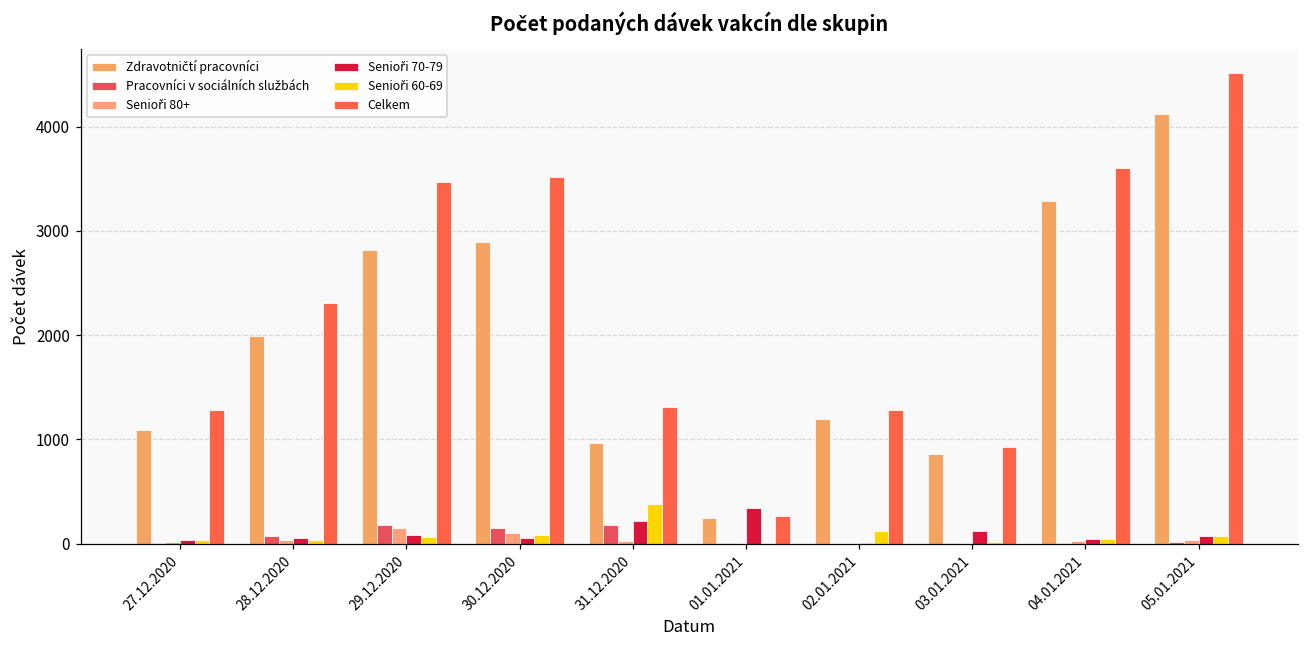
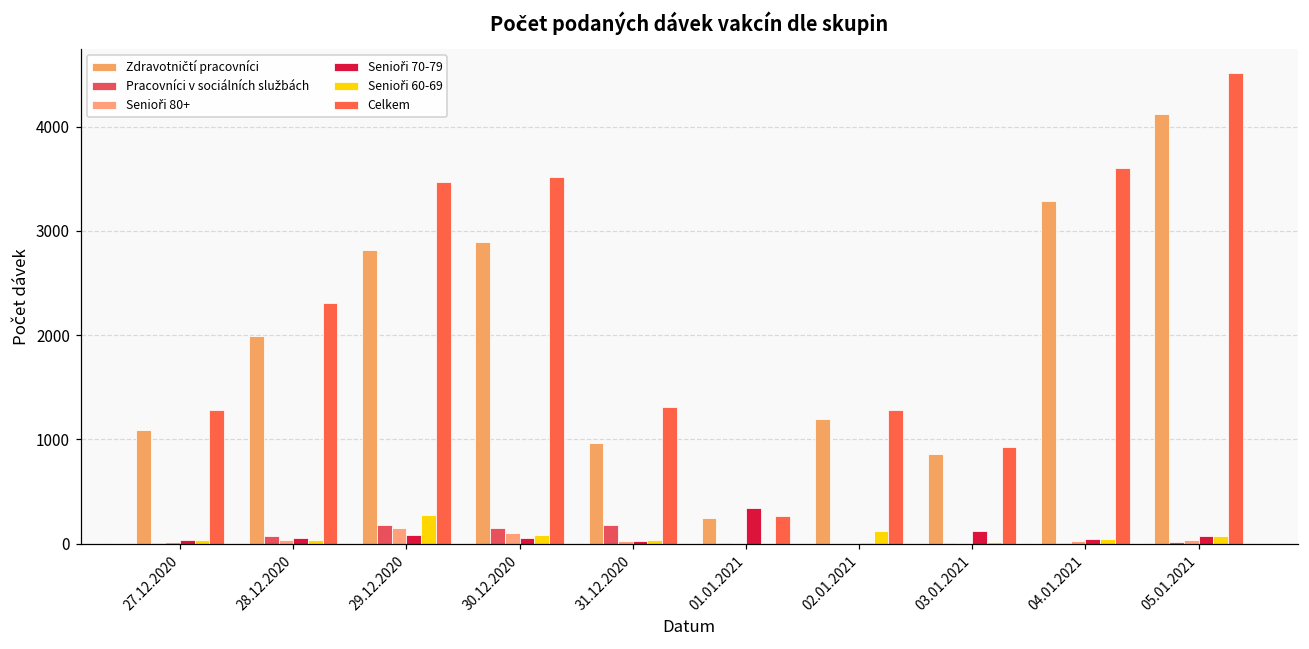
  {
    "Senioři 70-79": {
      "27.12.2020": 0,
      "28.12.2020": 100,
      "29.12.2020": 100,
      "30.12.2020": 100,
-     "31.12.2020": 200,
+     "31.12.2020": 0,
      "01.01.2021": 300,
      "03.01.2021": 100,
      "04.01.2021": 0,
      "05.01.2021": 100
    },
    "Senioři 60-69": {
      "27.12.2020": 0,
      "28.12.2020": 0,
-     "29.12.2020": 100,
+     "29.12.2020": 300,
      "30.12.2020": 100,
-     "31.12.2020": 400,
+     "31.12.2020": 0,
      "02.01.2021": 100,
      "04.01.2021": 0,
      "05.01.2021": 100
    }
  }
